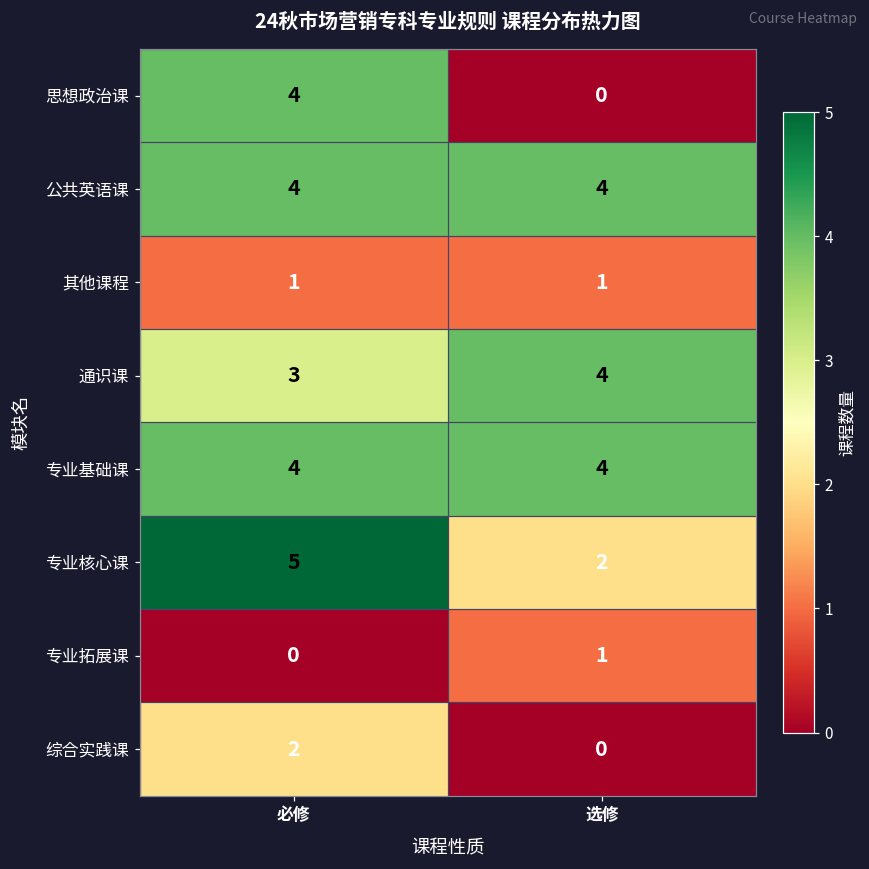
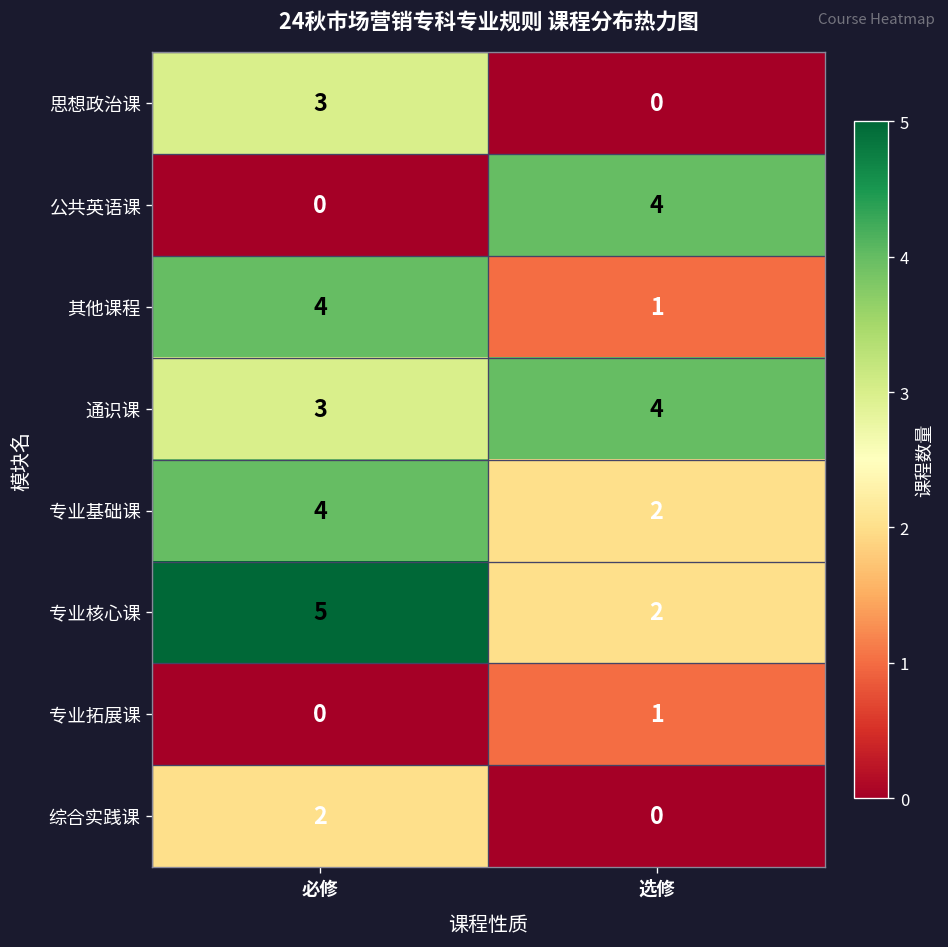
  {
    "思想政治课": {
-     "必修": 4,
+     "必修": 3,
      "选修": 0
    },
    "公共英语课": {
-     "必修": 4,
+     "必修": 0,
      "选修": 4
    },
    "其他课程": {
-     "必修": 1,
+     "必修": 4,
      "选修": 1
    },
    "通识课": {
      "必修": 3,
      "选修": 4
    },
    "专业基础课": {
      "必修": 4,
-     "选修": 4
+     "选修": 2
    },
    "专业核心课": {
      "必修": 5,
      "选修": 2
    },
    "专业拓展课": {
      "必修": 0,
      "选修": 1
    },
    "综合实践课": {
      "必修": 2,
      "选修": 0
    }
  }
